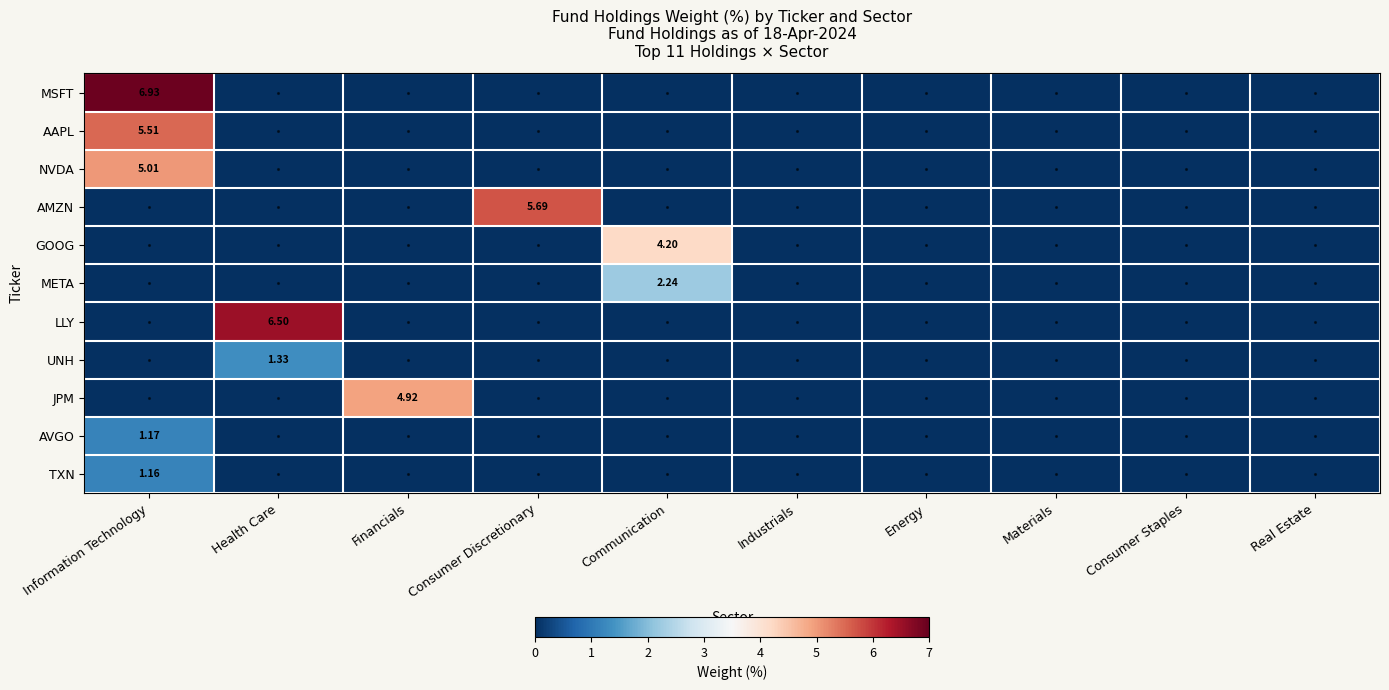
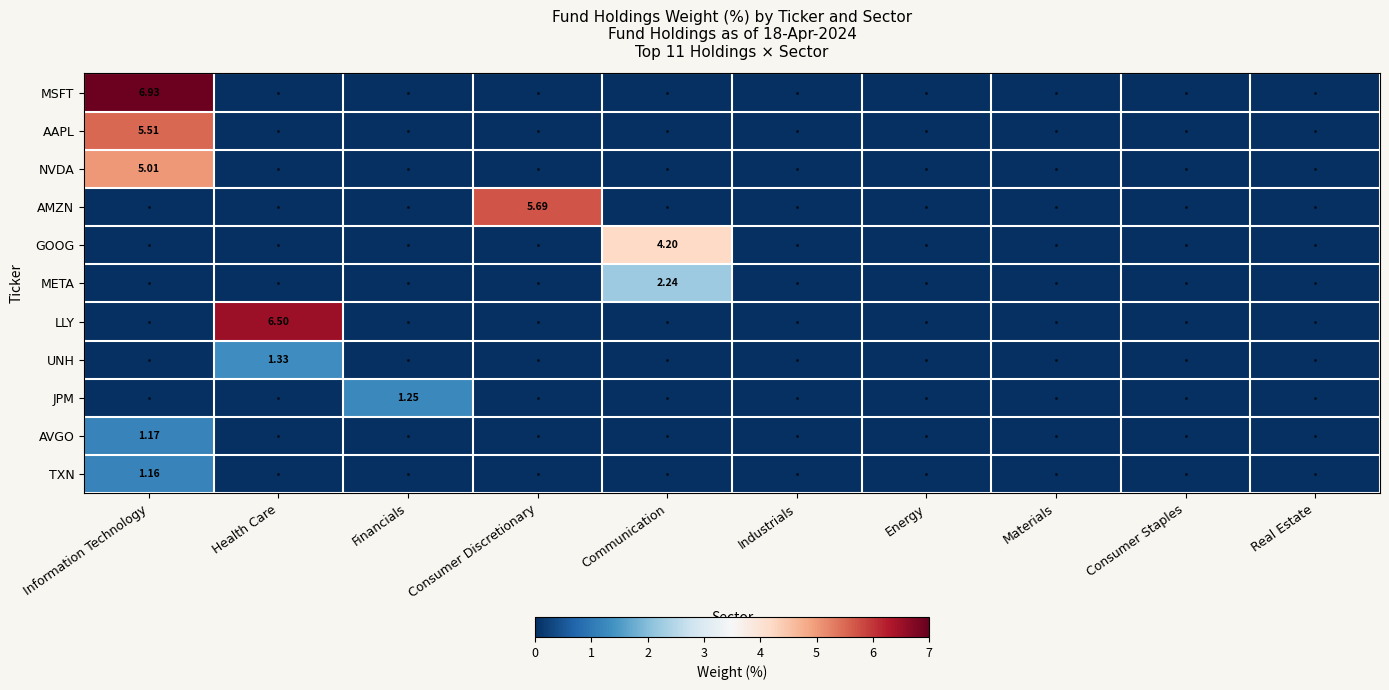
  {
    "MSFT": {
      "Information Technology": 6.93
    },
    "AAPL": {
      "Information Technology": 5.51
    },
    "NVDA": {
      "Information Technology": 5.01
    },
    "AMZN": {
      "Consumer Discretionary": 5.69
    },
    "GOOG": {
      "Communication": 4.20
    },
    "META": {
      "Communication": 2.24
    },
    "LLY": {
      "Health Care": 6.50
    },
    "UNH": {
      "Health Care": 1.33
    },
    "JPM": {
-     "Financials": 4.92
+     "Financials": 1.25
    },
    "AVGO": {
      "Information Technology": 1.17
    },
    "TXN": {
      "Information Technology": 1.16
    }
  }
